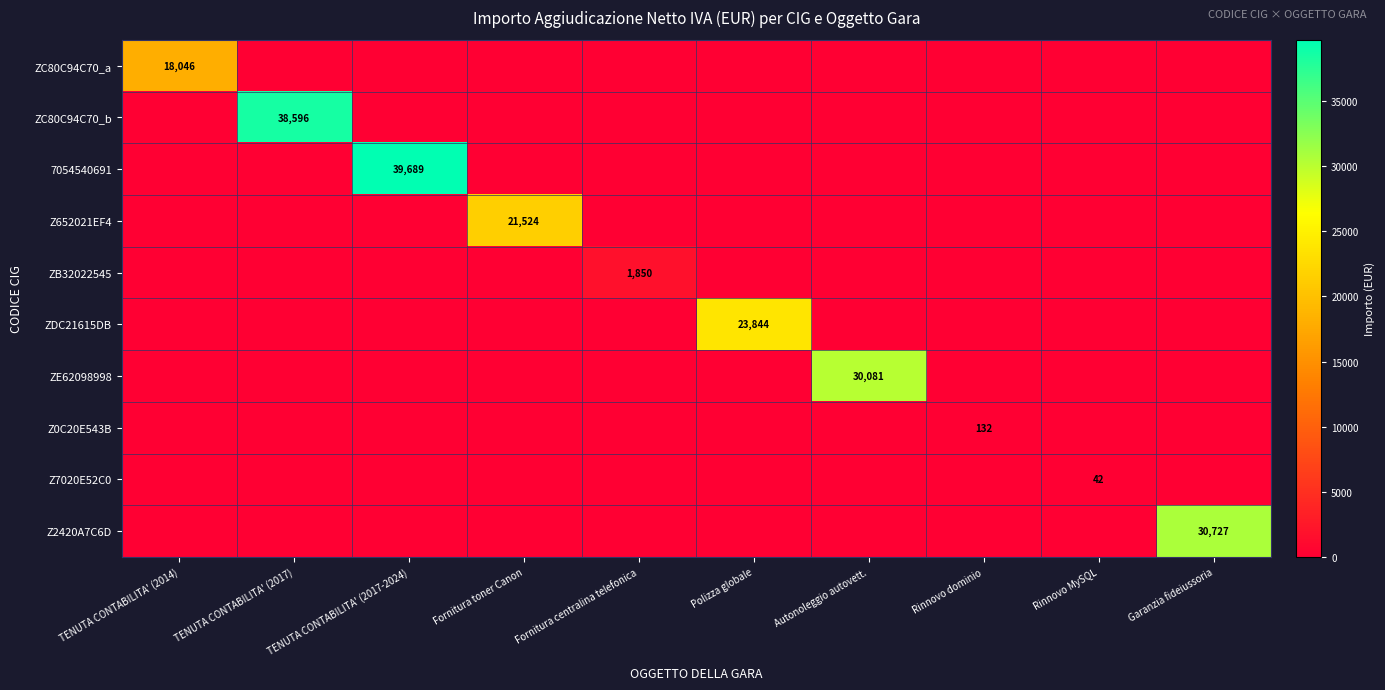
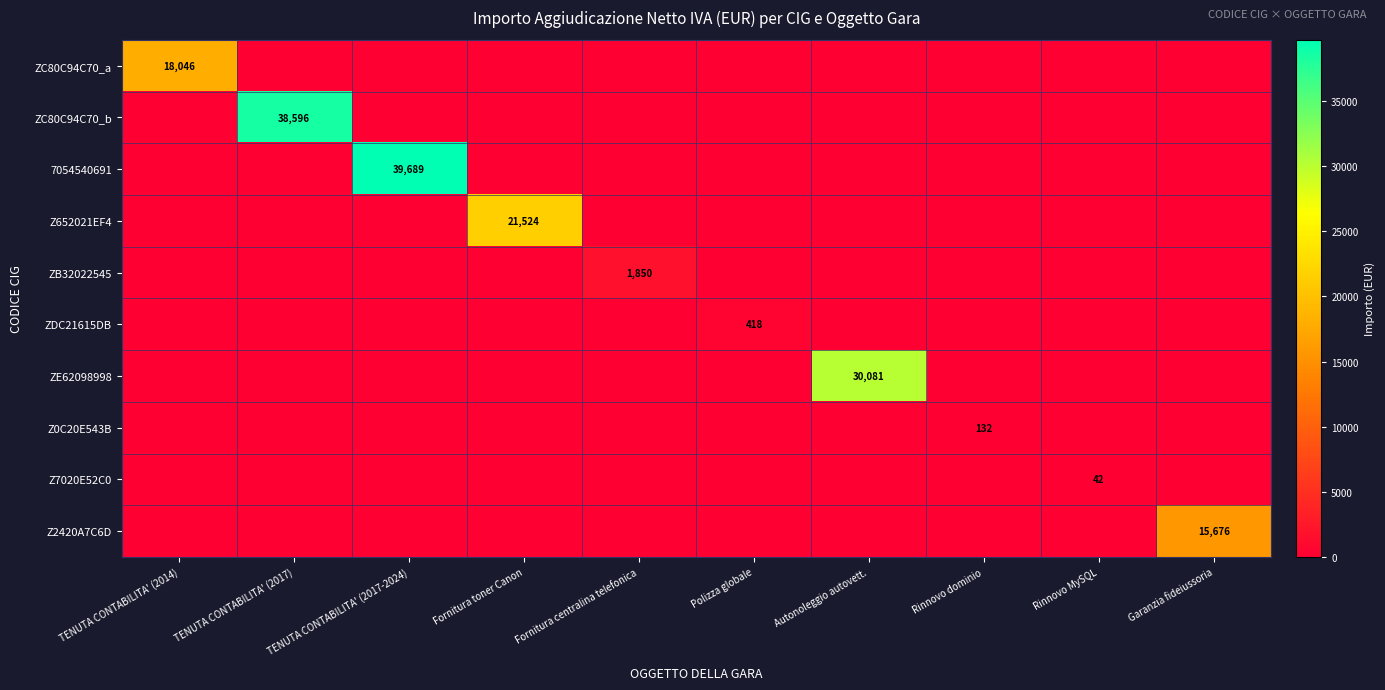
  {
    "ZC80C94C70_a": {
      "TENUTA CONTABILITA' (2014)": "18,046"
    },
    "ZC80C94C70_b": {
      "TENUTA CONTABILITA' (2017)": "38,596"
    },
    "7054540691": {
      "TENUTA CONTABILITA' (2017-2024)": "39,689"
    },
    "Z652021EF4": {
      "Fornitura toner Canon": "21,524"
    },
    "ZB32022545": {
      "Fornitura centralina telefonica": "1,850"
    },
    "ZDC21615DB": {
-     "Polizza globale": "23,844"
+     "Polizza globale": "418"
    },
    "ZE62098998": {
      "Autonoleggio autovett.": "30,081"
    },
    "Z0C20E543B": {
      "Rinnovo dominio": "132"
    },
    "Z7020E52C0": {
      "Rinnovo MySQL": "42"
    },
    "Z2420A7C6D": {
-     "Garanzia fideiussoria": "30,727"
+     "Garanzia fideiussoria": "15,676"
    }
  }
